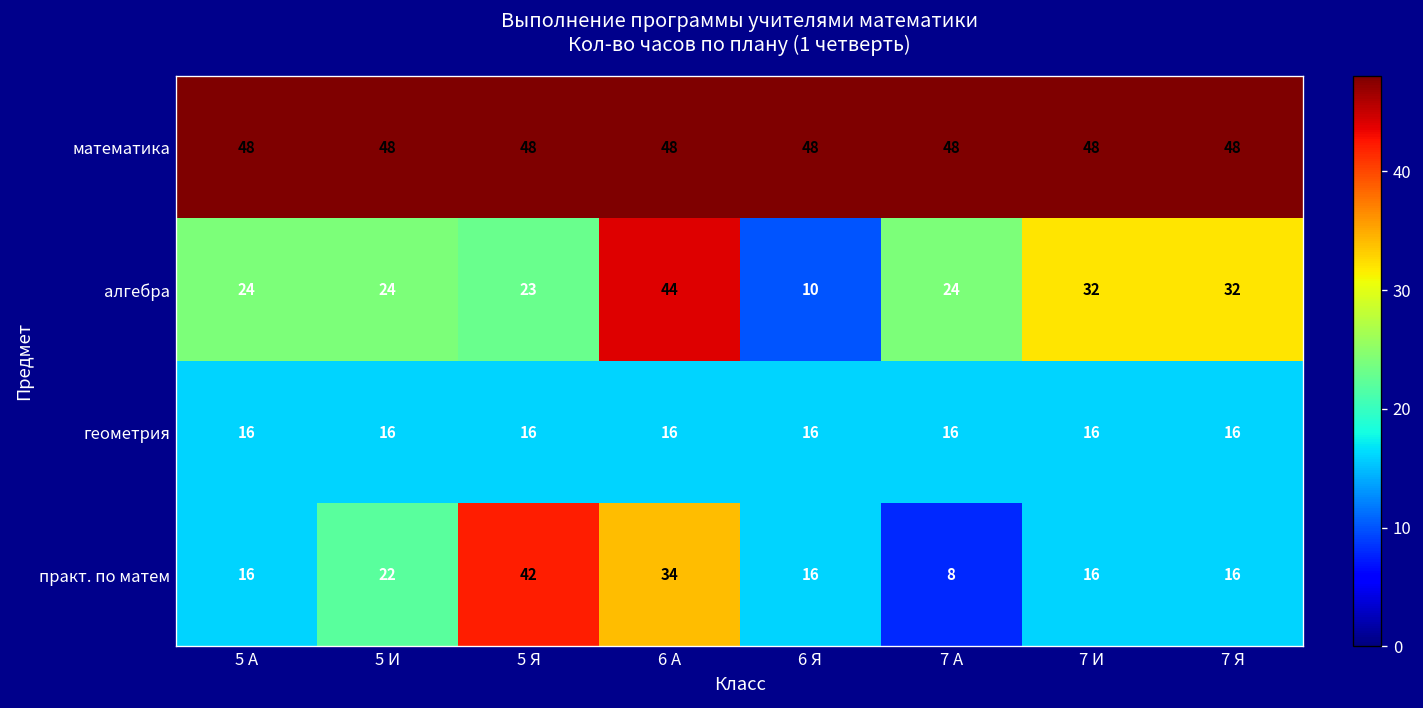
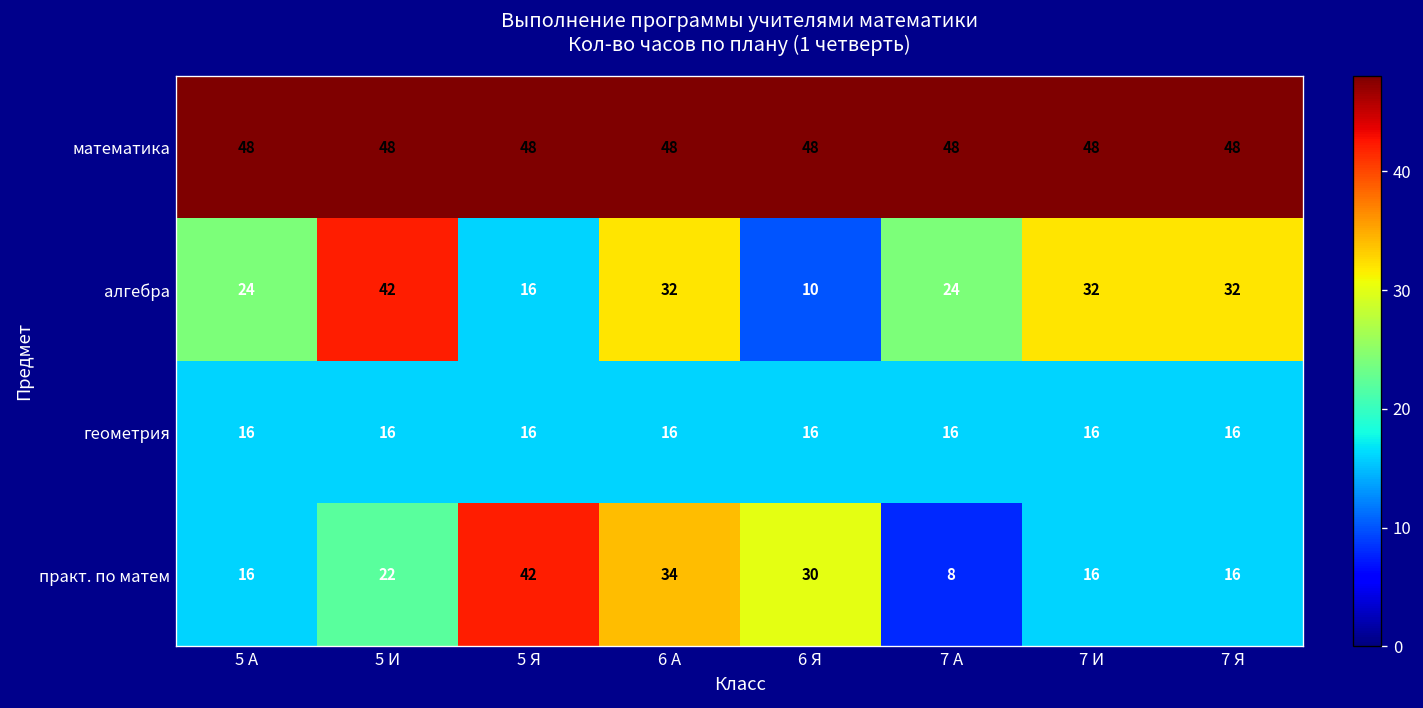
  {
    "математика": {
      "5 А": 48,
      "5 И": 48,
      "5 Я": 48,
      "6 А": 48,
      "6 Я": 48,
      "7 А": 48,
      "7 И": 48,
      "7 Я": 48
    },
    "алгебра": {
      "5 А": 24,
-     "5 И": 24,
-     "5 Я": 23,
-     "6 А": 44,
+     "5 И": 42,
+     "5 Я": 16,
+     "6 А": 32,
      "6 Я": 10,
      "7 А": 24,
      "7 И": 32,
      "7 Я": 32
    },
    "геометрия": {
      "5 А": 16,
      "5 И": 16,
      "5 Я": 16,
      "6 А": 16,
      "6 Я": 16,
      "7 А": 16,
      "7 И": 16,
      "7 Я": 16
    },
    "практ. по матем": {
      "5 А": 16,
      "5 И": 22,
      "5 Я": 42,
      "6 А": 34,
-     "6 Я": 16,
+     "6 Я": 30,
      "7 А": 8,
      "7 И": 16,
      "7 Я": 16
    }
  }
